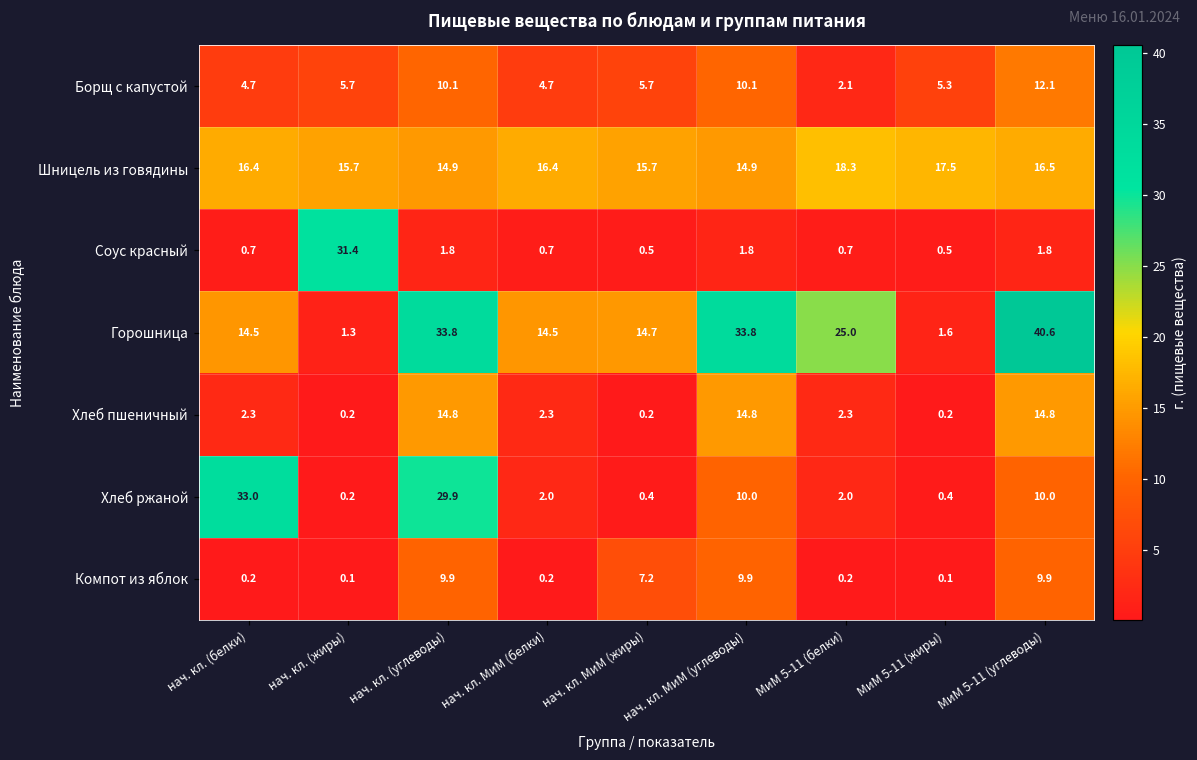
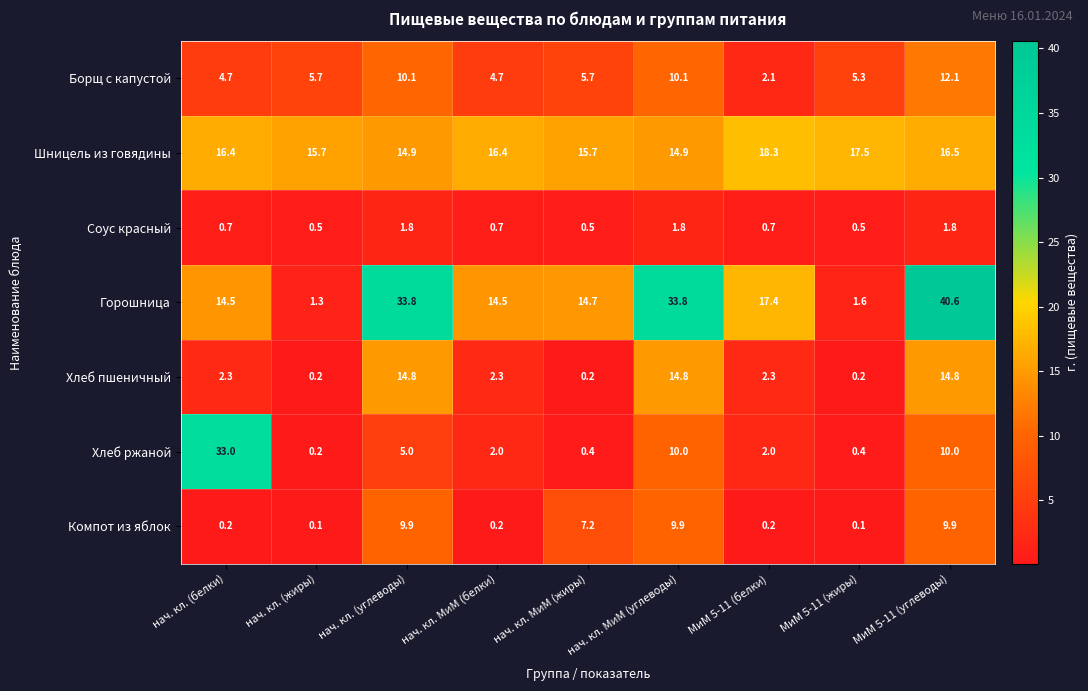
  {
    "Борщ с капустой": {
      "нач. кл. (белки)": 4.7,
      "нач. кл. (жиры)": 5.7,
      "нач. кл. (углеводы)": 10.1,
      "нач. кл. МиМ (белки)": 4.7,
      "нач. кл. МиМ (жиры)": 5.7,
      "нач. кл. МиМ (углеводы)": 10.1,
      "МиМ 5-11 (белки)": 2.1,
      "МиМ 5-11 (жиры)": 5.3,
      "МиМ 5-11 (углеводы)": 12.1
    },
    "Шницель из говядины": {
      "нач. кл. (белки)": 16.4,
      "нач. кл. (жиры)": 15.7,
      "нач. кл. (углеводы)": 14.9,
      "нач. кл. МиМ (белки)": 16.4,
      "нач. кл. МиМ (жиры)": 15.7,
      "нач. кл. МиМ (углеводы)": 14.9,
      "МиМ 5-11 (белки)": 18.3,
      "МиМ 5-11 (жиры)": 17.5,
      "МиМ 5-11 (углеводы)": 16.5
    },
    "Соус красный": {
      "нач. кл. (белки)": 0.7,
-     "нач. кл. (жиры)": 31.4,
+     "нач. кл. (жиры)": 0.5,
      "нач. кл. (углеводы)": 1.8,
      "нач. кл. МиМ (белки)": 0.7,
      "нач. кл. МиМ (жиры)": 0.5,
      "нач. кл. МиМ (углеводы)": 1.8,
      "МиМ 5-11 (белки)": 0.7,
      "МиМ 5-11 (жиры)": 0.5,
      "МиМ 5-11 (углеводы)": 1.8
    },
    "Горошница": {
      "нач. кл. (белки)": 14.5,
      "нач. кл. (жиры)": 1.3,
      "нач. кл. (углеводы)": 33.8,
      "нач. кл. МиМ (белки)": 14.5,
      "нач. кл. МиМ (жиры)": 14.7,
      "нач. кл. МиМ (углеводы)": 33.8,
-     "МиМ 5-11 (белки)": 25.0,
+     "МиМ 5-11 (белки)": 17.4,
      "МиМ 5-11 (жиры)": 1.6,
      "МиМ 5-11 (углеводы)": 40.6
    },
    "Хлеб пшеничный": {
      "нач. кл. (белки)": 2.3,
      "нач. кл. (жиры)": 0.2,
      "нач. кл. (углеводы)": 14.8,
      "нач. кл. МиМ (белки)": 2.3,
      "нач. кл. МиМ (жиры)": 0.2,
      "нач. кл. МиМ (углеводы)": 14.8,
      "МиМ 5-11 (белки)": 2.3,
      "МиМ 5-11 (жиры)": 0.2,
      "МиМ 5-11 (углеводы)": 14.8
    },
    "Хлеб ржаной": {
      "нач. кл. (белки)": 33.0,
      "нач. кл. (жиры)": 0.2,
-     "нач. кл. (углеводы)": 29.9,
+     "нач. кл. (углеводы)": 5.0,
      "нач. кл. МиМ (белки)": 2.0,
      "нач. кл. МиМ (жиры)": 0.4,
      "нач. кл. МиМ (углеводы)": 10.0,
      "МиМ 5-11 (белки)": 2.0,
      "МиМ 5-11 (жиры)": 0.4,
      "МиМ 5-11 (углеводы)": 10.0
    },
    "Компот из яблок": {
      "нач. кл. (белки)": 0.2,
      "нач. кл. (жиры)": 0.1,
      "нач. кл. (углеводы)": 9.9,
      "нач. кл. МиМ (белки)": 0.2,
      "нач. кл. МиМ (жиры)": 7.2,
      "нач. кл. МиМ (углеводы)": 9.9,
      "МиМ 5-11 (белки)": 0.2,
      "МиМ 5-11 (жиры)": 0.1,
      "МиМ 5-11 (углеводы)": 9.9
    }
  }
